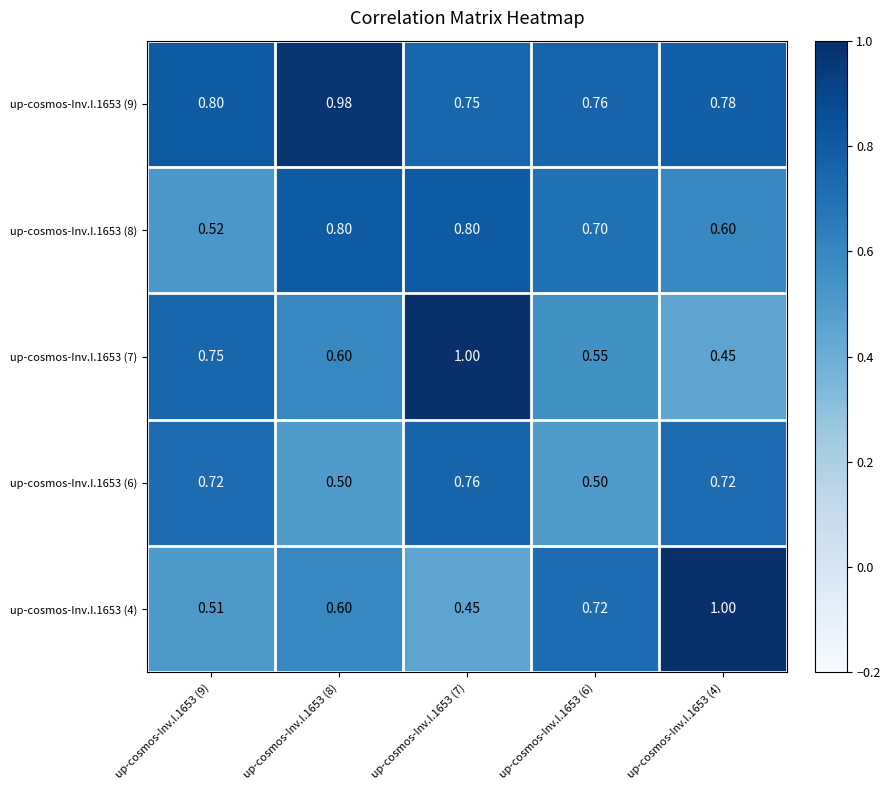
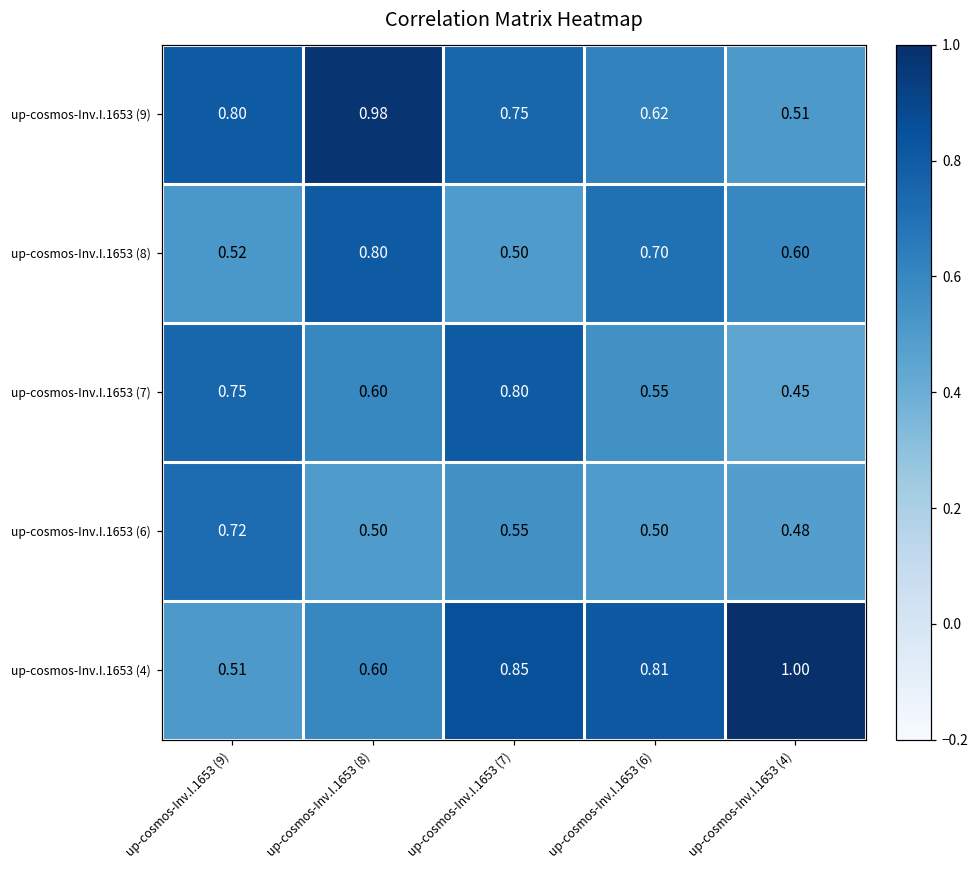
  {
    "up-cosmos-Inv.I.1653 (9)": {
      "up-cosmos-Inv.I.1653 (9)": 0.80,
      "up-cosmos-Inv.I.1653 (8)": 0.98,
      "up-cosmos-Inv.I.1653 (7)": 0.75,
-     "up-cosmos-Inv.I.1653 (6)": 0.76,
-     "up-cosmos-Inv.I.1653 (4)": 0.78
+     "up-cosmos-Inv.I.1653 (6)": 0.62,
+     "up-cosmos-Inv.I.1653 (4)": 0.51
    },
    "up-cosmos-Inv.I.1653 (8)": {
      "up-cosmos-Inv.I.1653 (9)": 0.52,
      "up-cosmos-Inv.I.1653 (8)": 0.80,
-     "up-cosmos-Inv.I.1653 (7)": 0.80,
+     "up-cosmos-Inv.I.1653 (7)": 0.50,
      "up-cosmos-Inv.I.1653 (6)": 0.70,
      "up-cosmos-Inv.I.1653 (4)": 0.60
    },
    "up-cosmos-Inv.I.1653 (7)": {
      "up-cosmos-Inv.I.1653 (9)": 0.75,
      "up-cosmos-Inv.I.1653 (8)": 0.60,
-     "up-cosmos-Inv.I.1653 (7)": 1.00,
+     "up-cosmos-Inv.I.1653 (7)": 0.80,
      "up-cosmos-Inv.I.1653 (6)": 0.55,
      "up-cosmos-Inv.I.1653 (4)": 0.45
    },
    "up-cosmos-Inv.I.1653 (6)": {
      "up-cosmos-Inv.I.1653 (9)": 0.72,
      "up-cosmos-Inv.I.1653 (8)": 0.50,
-     "up-cosmos-Inv.I.1653 (7)": 0.76,
+     "up-cosmos-Inv.I.1653 (7)": 0.55,
      "up-cosmos-Inv.I.1653 (6)": 0.50,
-     "up-cosmos-Inv.I.1653 (4)": 0.72
+     "up-cosmos-Inv.I.1653 (4)": 0.48
    },
    "up-cosmos-Inv.I.1653 (4)": {
      "up-cosmos-Inv.I.1653 (9)": 0.51,
      "up-cosmos-Inv.I.1653 (8)": 0.60,
-     "up-cosmos-Inv.I.1653 (7)": 0.45,
-     "up-cosmos-Inv.I.1653 (6)": 0.72,
+     "up-cosmos-Inv.I.1653 (7)": 0.85,
+     "up-cosmos-Inv.I.1653 (6)": 0.81,
      "up-cosmos-Inv.I.1653 (4)": 1.00
    }
  }
